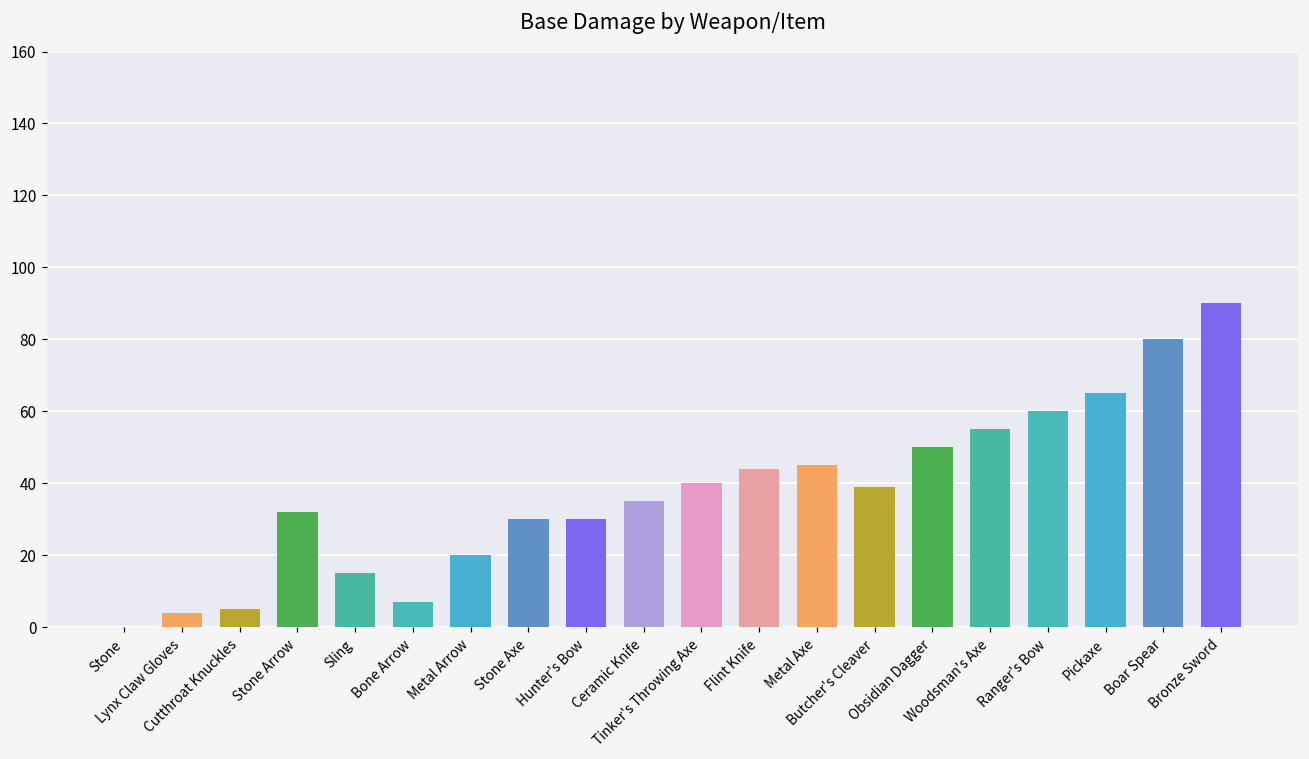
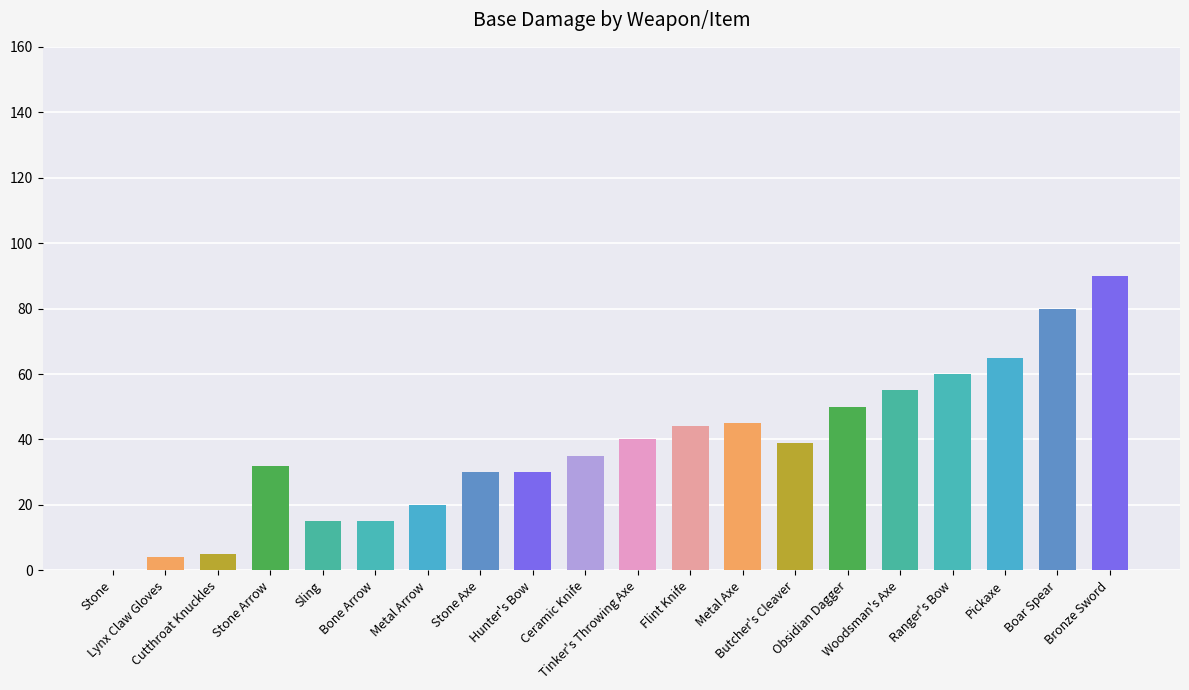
  {
    "Stone": 0,
    "Lynx Claw Gloves": 4,
    "Cutthroat Knuckles": 5,
    "Stone Arrow": 32,
    "Sling": 15,
-   "Bone Arrow": 7,
+   "Bone Arrow": 15,
    "Metal Arrow": 20,
    "Stone Axe": 30,
    "Hunter's Bow": 30,
    "Ceramic Knife": 35,
    "Tinker's Throwing Axe": 40,
    "Flint Knife": 44,
    "Metal Axe": 45,
    "Butcher's Cleaver": 39,
    "Obsidian Dagger": 50,
    "Woodsman's Axe": 55,
    "Ranger's Bow": 60,
    "Pickaxe": 65,
    "Boar Spear": 80,
    "Bronze Sword": 90
  }
